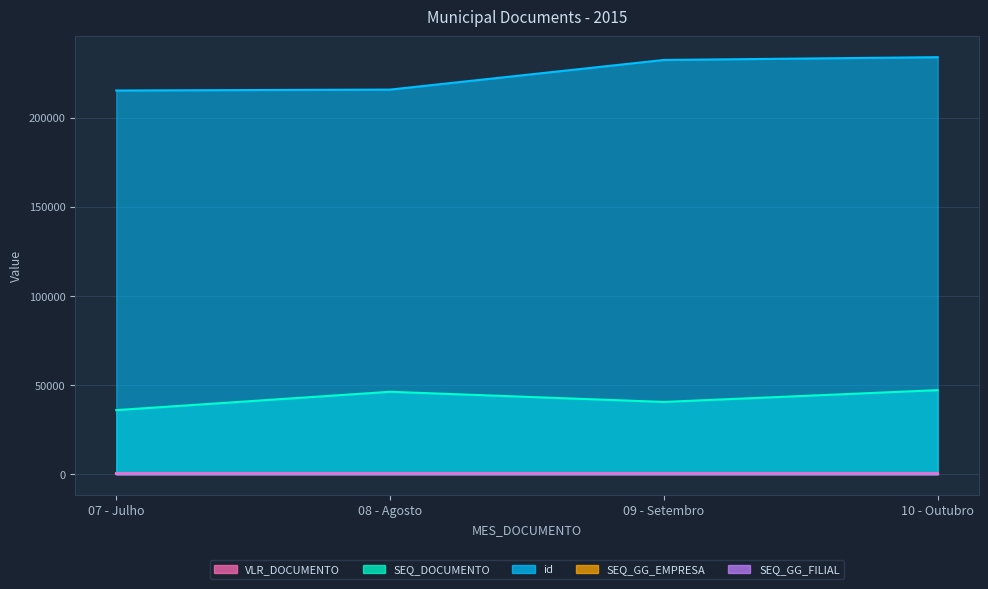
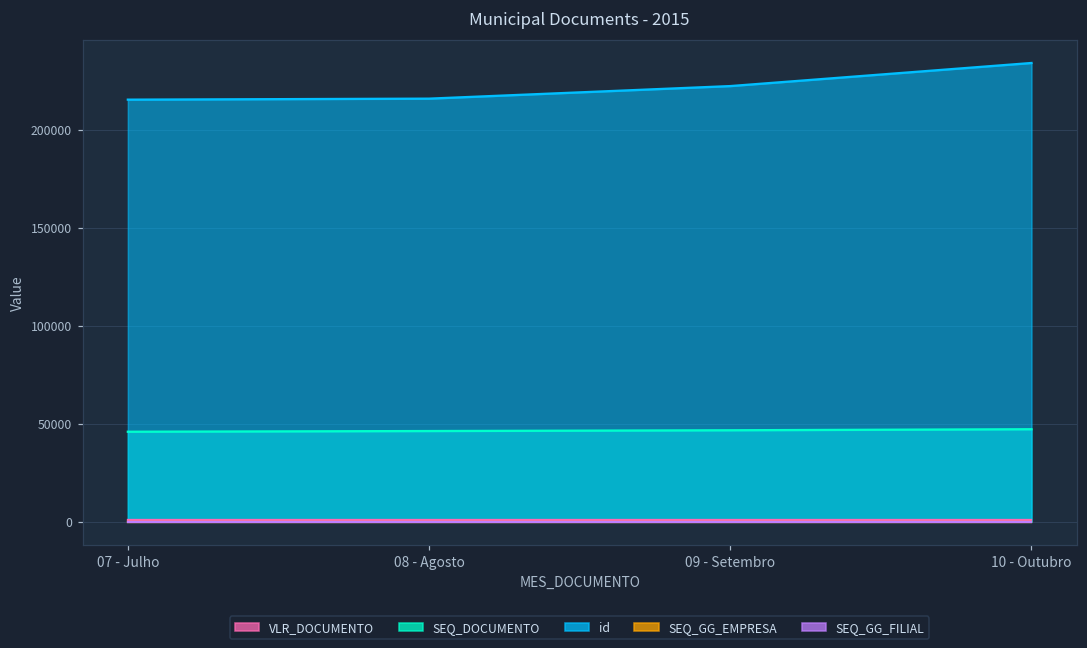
  {
    "SEQ_DOCUMENTO": {
-     "07 - Julho": 36000,
+     "07 - Julho": 46000,
      "08 - Agosto": 46000,
-     "09 - Setembro": 41000,
+     "09 - Setembro": 47000,
      "10 - Outubro": 47000
    },
    "id": {
      "07 - Julho": 215000,
      "08 - Agosto": 216000,
-     "09 - Setembro": 233000,
+     "09 - Setembro": 222000,
      "10 - Outubro": 234000
    }
  }
